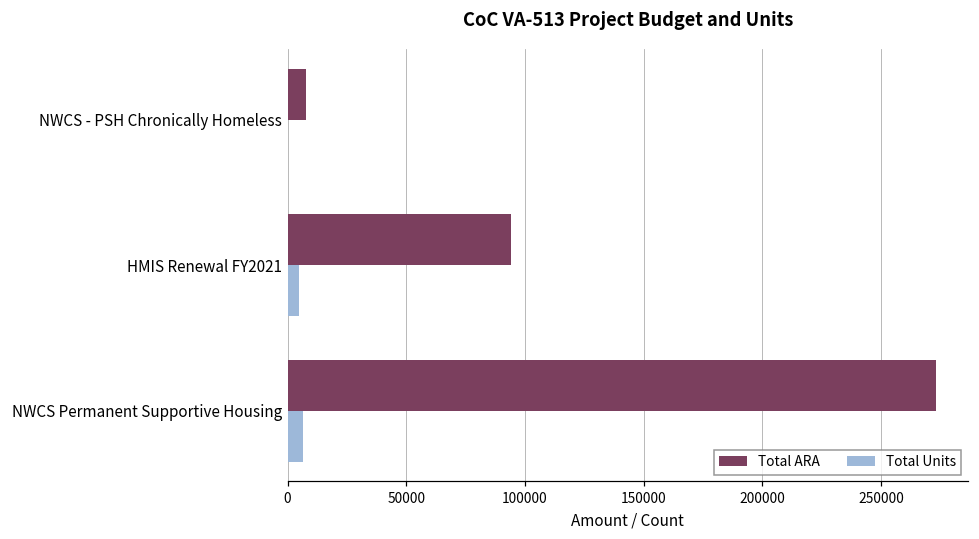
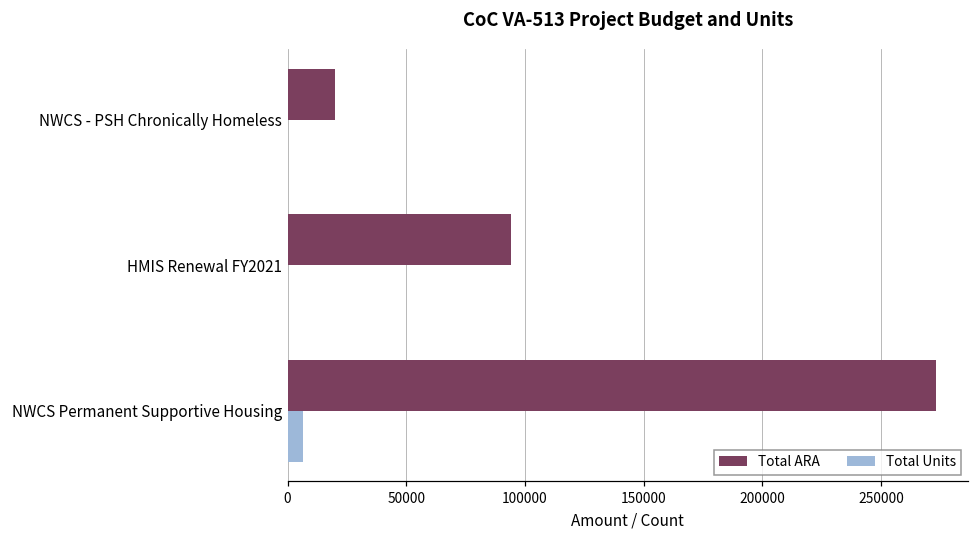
  {
    "Total ARA": {
-     "NWCS - PSH Chronically Homeless": 8000,
+     "NWCS - PSH Chronically Homeless": 20000,
      "HMIS Renewal FY2021": 94000,
      "NWCS Permanent Supportive Housing": 273000
    },
    "Total Units": {
-     "HMIS Renewal FY2021": 5000,
+     "HMIS Renewal FY2021": 0,
      "NWCS Permanent Supportive Housing": 6000
    }
  }
